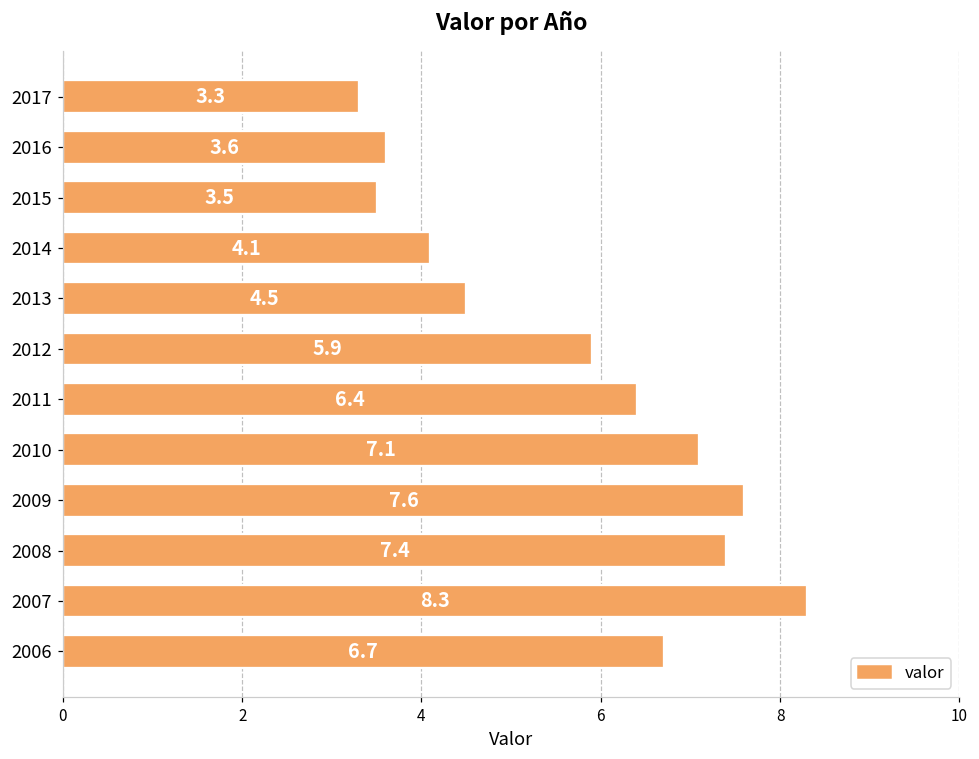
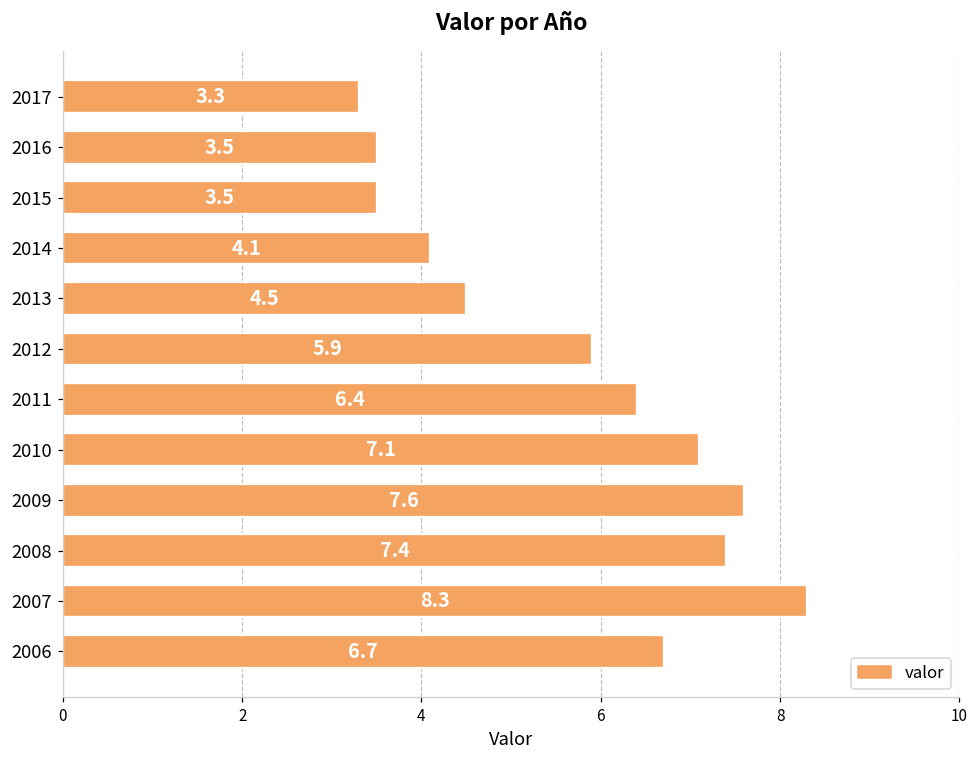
  {
    "2017": 3.3,
-   "2016": 3.6,
+   "2016": 3.5,
    "2015": 3.5,
    "2014": 4.1,
    "2013": 4.5,
    "2012": 5.9,
    "2011": 6.4,
    "2010": 7.1,
    "2009": 7.6,
    "2008": 7.4,
    "2007": 8.3,
    "2006": 6.7
  }
